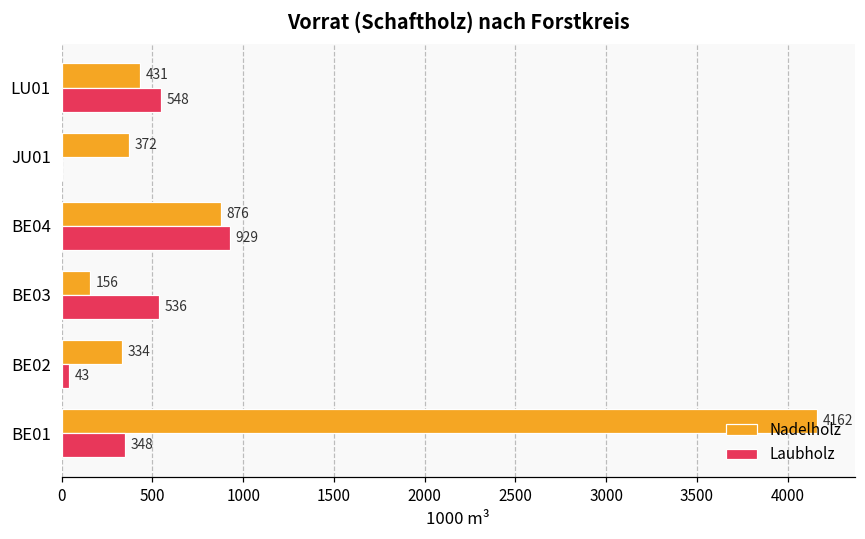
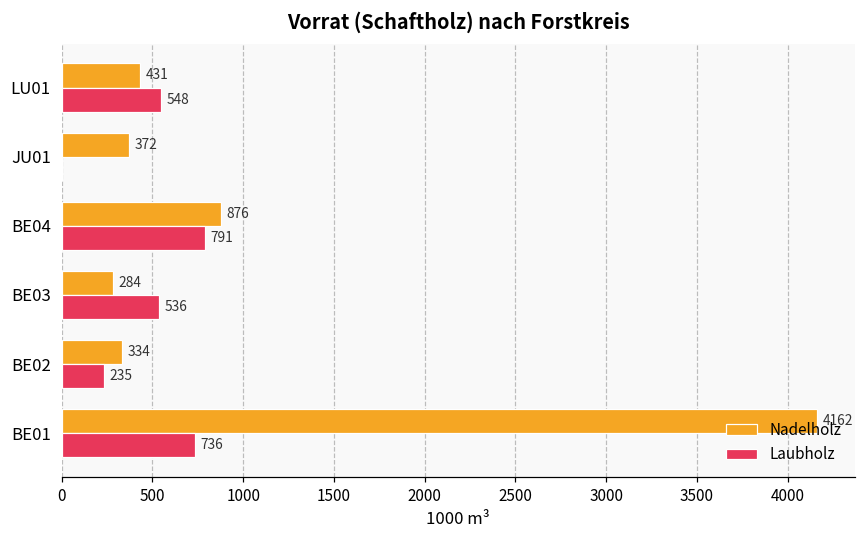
  {
    "Nadelholz": {
      "LU01": 431,
      "JU01": 372,
      "BE04": 876,
-     "BE03": 156,
+     "BE03": 284,
      "BE02": 334,
      "BE01": 4162
    },
    "Laubholz": {
      "LU01": 548,
-     "BE04": 929,
+     "BE04": 791,
      "BE03": 536,
-     "BE02": 43,
-     "BE01": 348
+     "BE02": 235,
+     "BE01": 736
    }
  }
